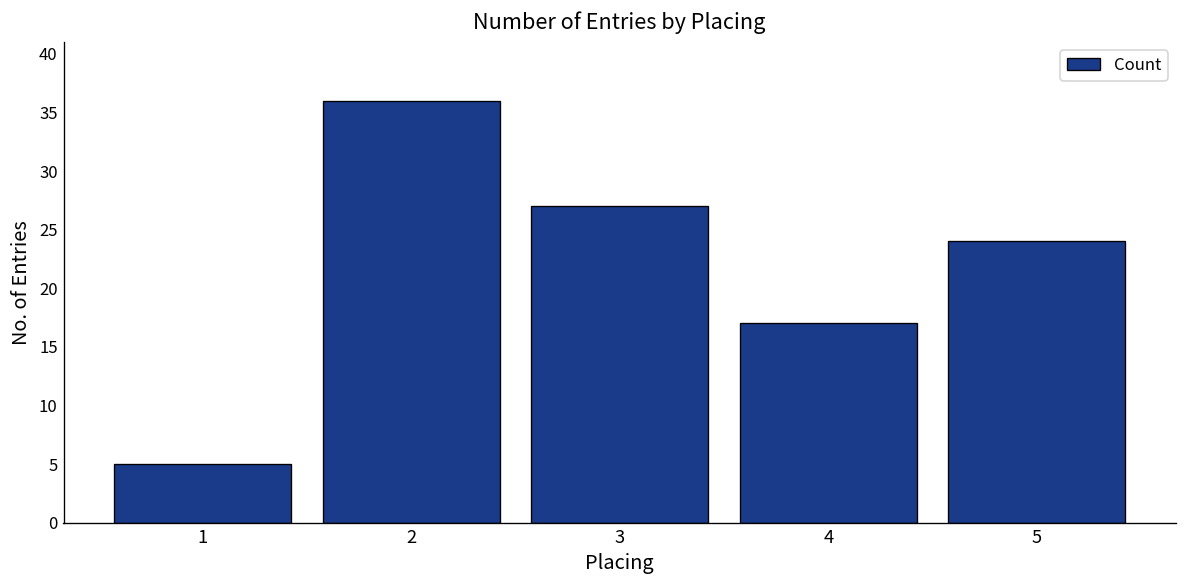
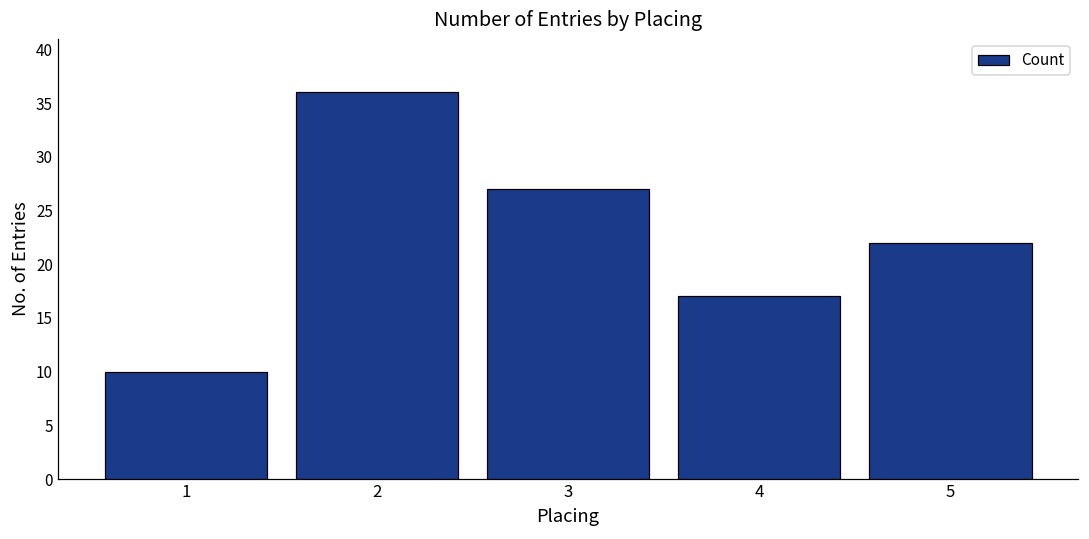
  {
-   "1": 5,
+   "1": 10,
    "2": 36,
    "3": 27,
    "4": 17,
-   "5": 24
+   "5": 22
  }
